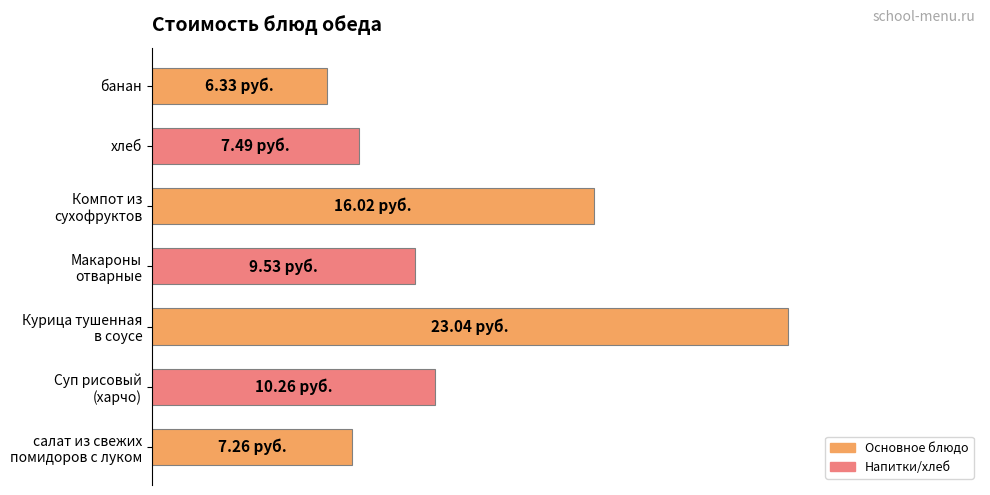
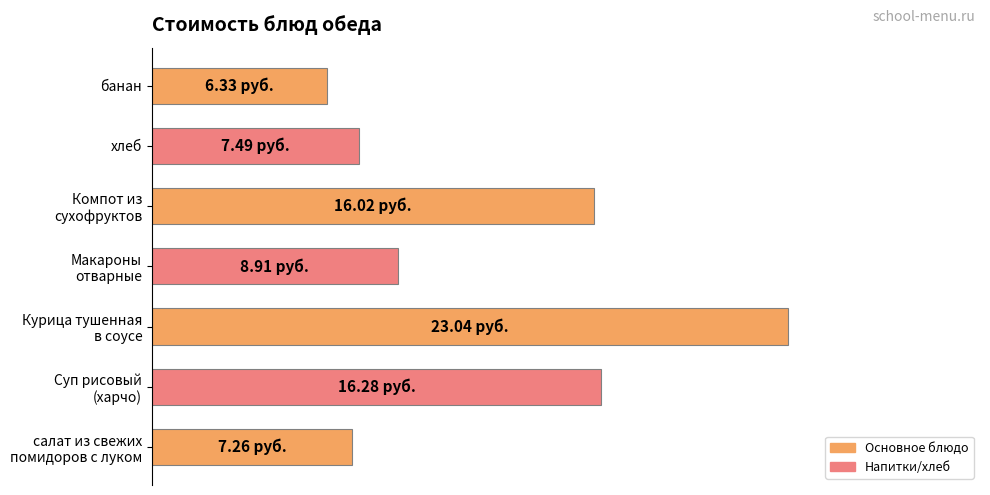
  {
    "банан": 6.33,
    "хлеб": 7.49,
    "Компот из сухофруктов": 16.02,
-   "Макароны отварные": 9.53,
+   "Макароны отварные": 8.91,
    "Курица тушенная в соусе": 23.04,
-   "Суп рисовый (харчо)": 10.26,
+   "Суп рисовый (харчо)": 16.28,
    "салат из свежих помидоров с луком": 7.26
  }
